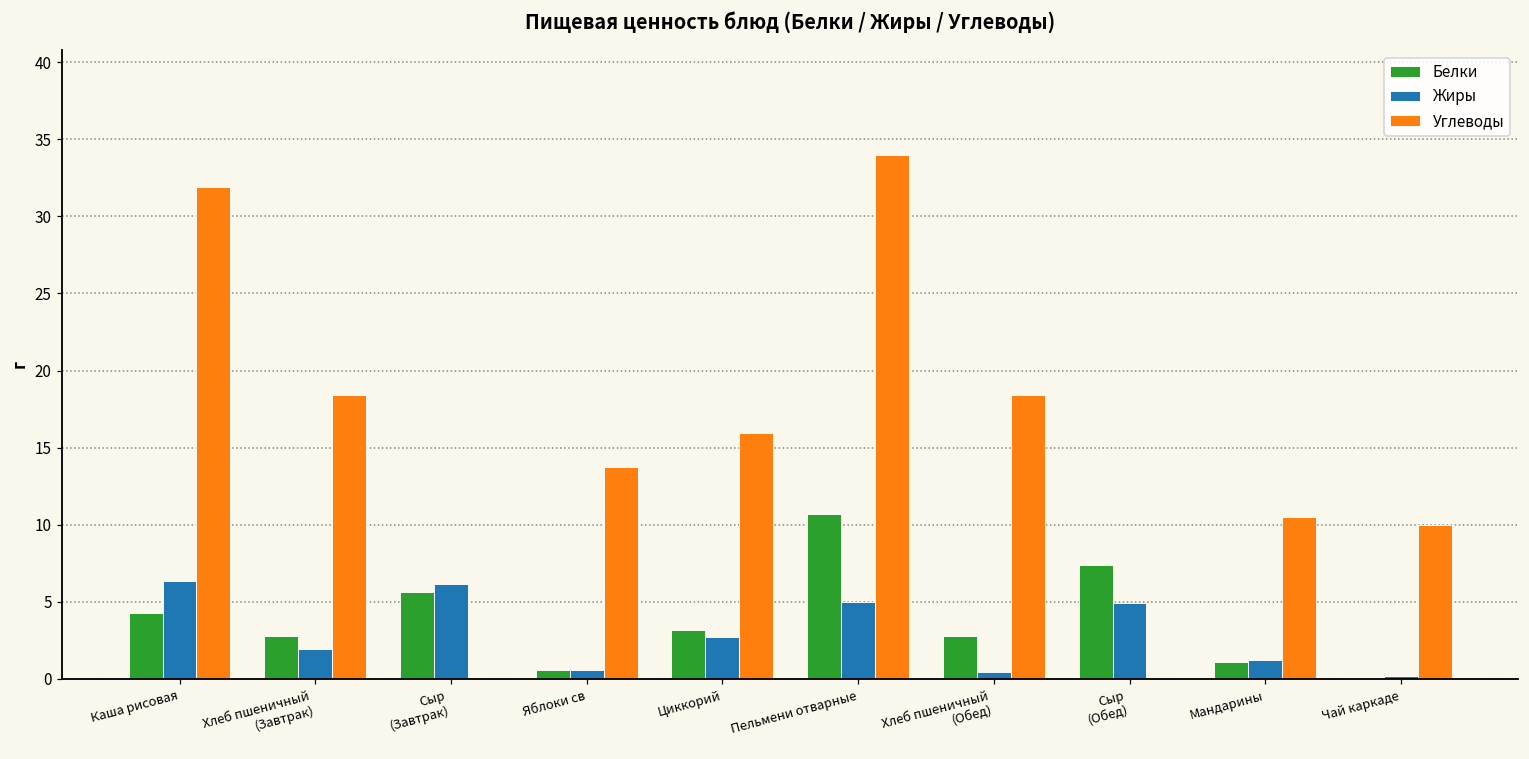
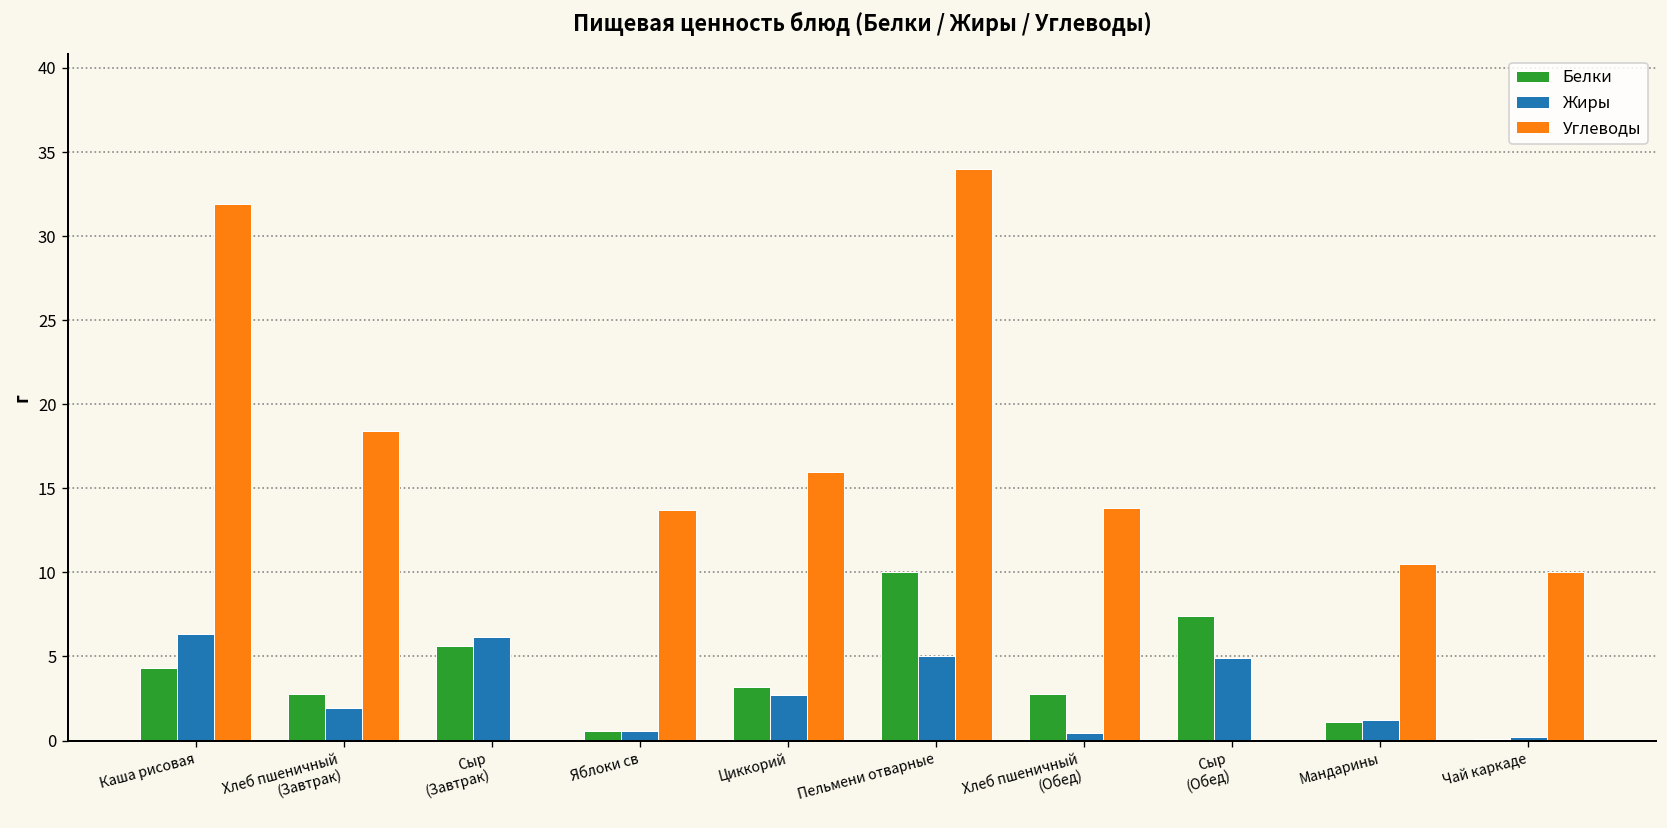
  {
    "Белки": {
      "Каша рисовая": 4.3,
      "Хлеб пшеничный (Завтрак)": 2.8,
      "Сыр (Завтрак)": 5.6,
      "Яблоки св": 0.6,
      "Циккорий": 3.2,
-     "Пельмени отварные": 10.7,
+     "Пельмени отварные": 10.0,
      "Хлеб пшеничный (Обед)": 2.8,
      "Сыр (Обед)": 7.4,
      "Мандарины": 1.1
    },
    "Жиры": {
      "Каша рисовая": 6.3,
      "Хлеб пшеничный (Завтрак)": 1.9,
      "Сыр (Завтрак)": 6.2,
      "Яблоки св": 0.6,
      "Циккорий": 2.7,
      "Пельмени отварные": 5.0,
      "Хлеб пшеничный (Обед)": 0.4,
      "Сыр (Обед)": 4.9,
      "Мандарины": 1.2,
      "Чай каркаде": 0.2
    },
    "Углеводы": {
      "Каша рисовая": 31.9,
      "Хлеб пшеничный (Завтрак)": 18.4,
      "Сыр (Завтрак)": 0.0,
      "Яблоки св": 13.7,
      "Циккорий": 15.9,
      "Пельмени отварные": 34.0,
-     "Хлеб пшеничный (Обед)": 18.4,
+     "Хлеб пшеничный (Обед)": 13.8,
      "Сыр (Обед)": 0.0,
      "Мандарины": 10.5,
      "Чай каркаде": 10.0
    }
  }
